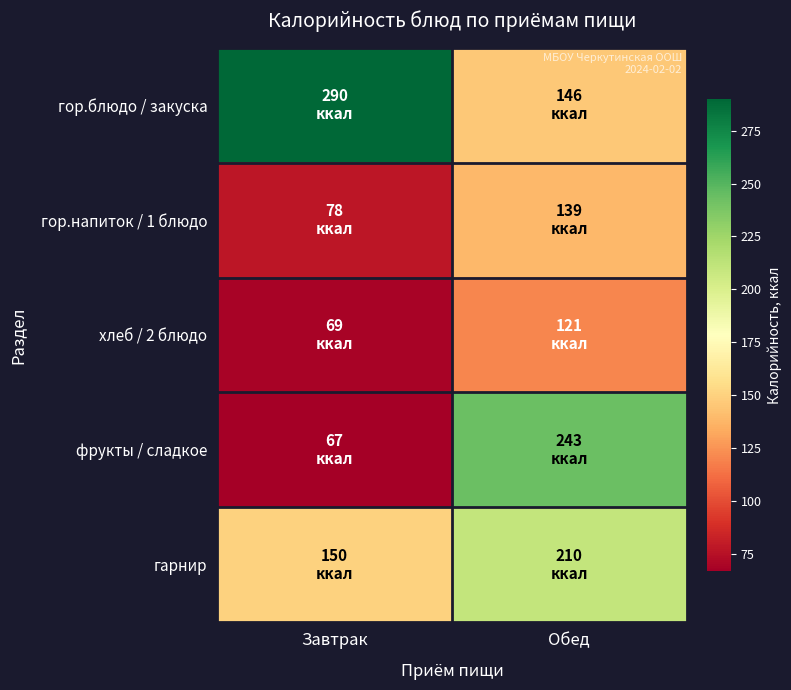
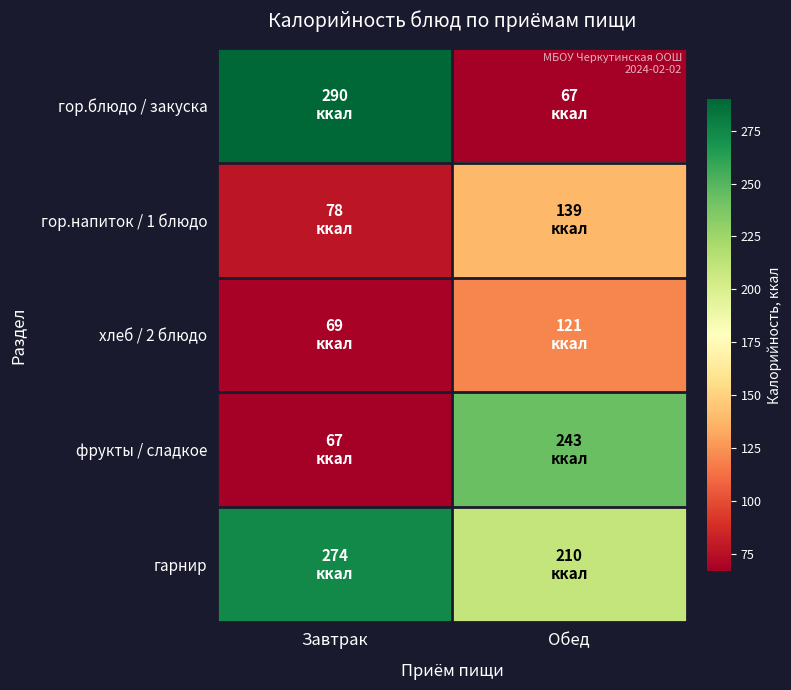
  {
    "гор.блюдо / закуска": {
      "Завтрак": 290,
-     "Обед": 146
+     "Обед": 67
    },
    "гор.напиток / 1 блюдо": {
      "Завтрак": 78,
      "Обед": 139
    },
    "хлеб / 2 блюдо": {
      "Завтрак": 69,
      "Обед": 121
    },
    "фрукты / сладкое": {
      "Завтрак": 67,
      "Обед": 243
    },
    "гарнир": {
-     "Завтрак": 150,
+     "Завтрак": 274,
      "Обед": 210
    }
  }
